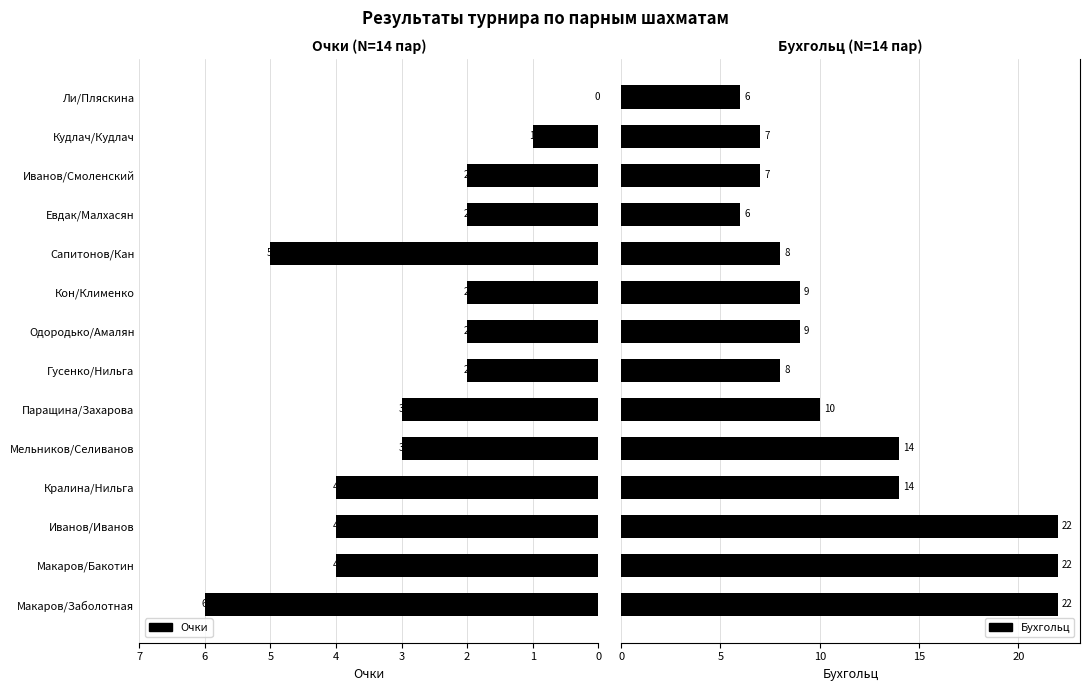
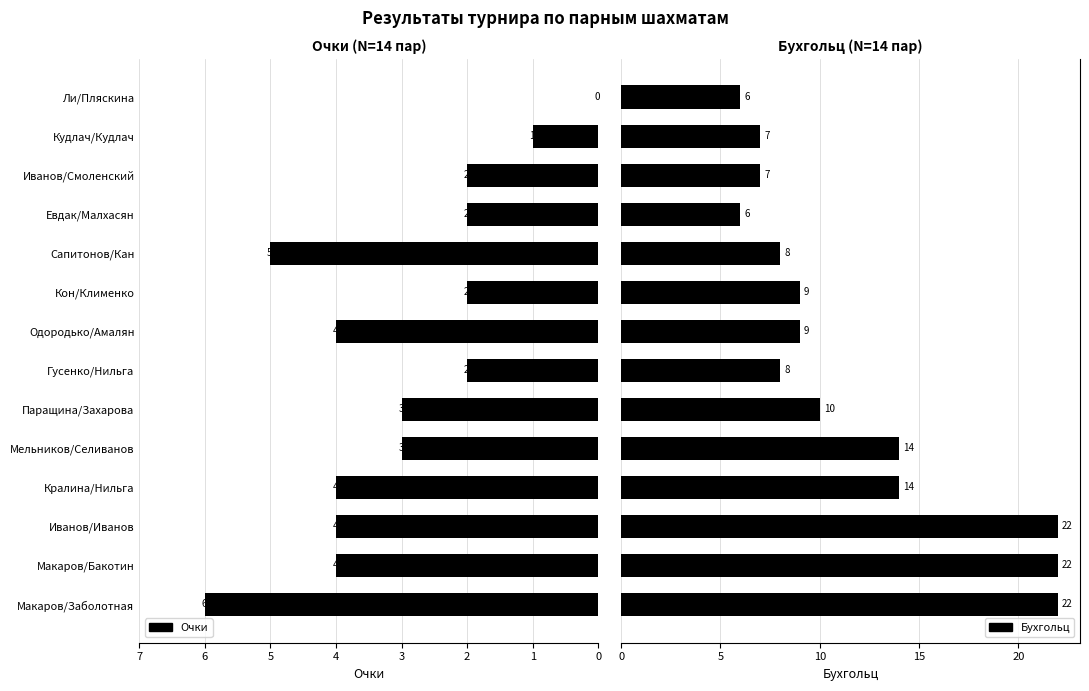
  {
    "Очки (N=14 пар)": {
      "Ли/Пляскина": 0,
      "Кудлач/Кудлач": 1,
      "Иванов/Смоленский": 2,
      "Евдак/Малхасян": 2,
      "Кон/Клименко": 2,
-     "Одородько/Амалян": 2,
+     "Одородько/Амалян": 4,
      "Гусенко/Нильга": 2,
      "Паращина/Захарова": 3,
      "Мельников/Селиванов": 3,
      "Кралина/Нильга": 4,
      "Иванов/Иванов": 4,
      "Макаров/Бакотин": 4,
      "Макаров/Заболотная": 6
    }
  }
